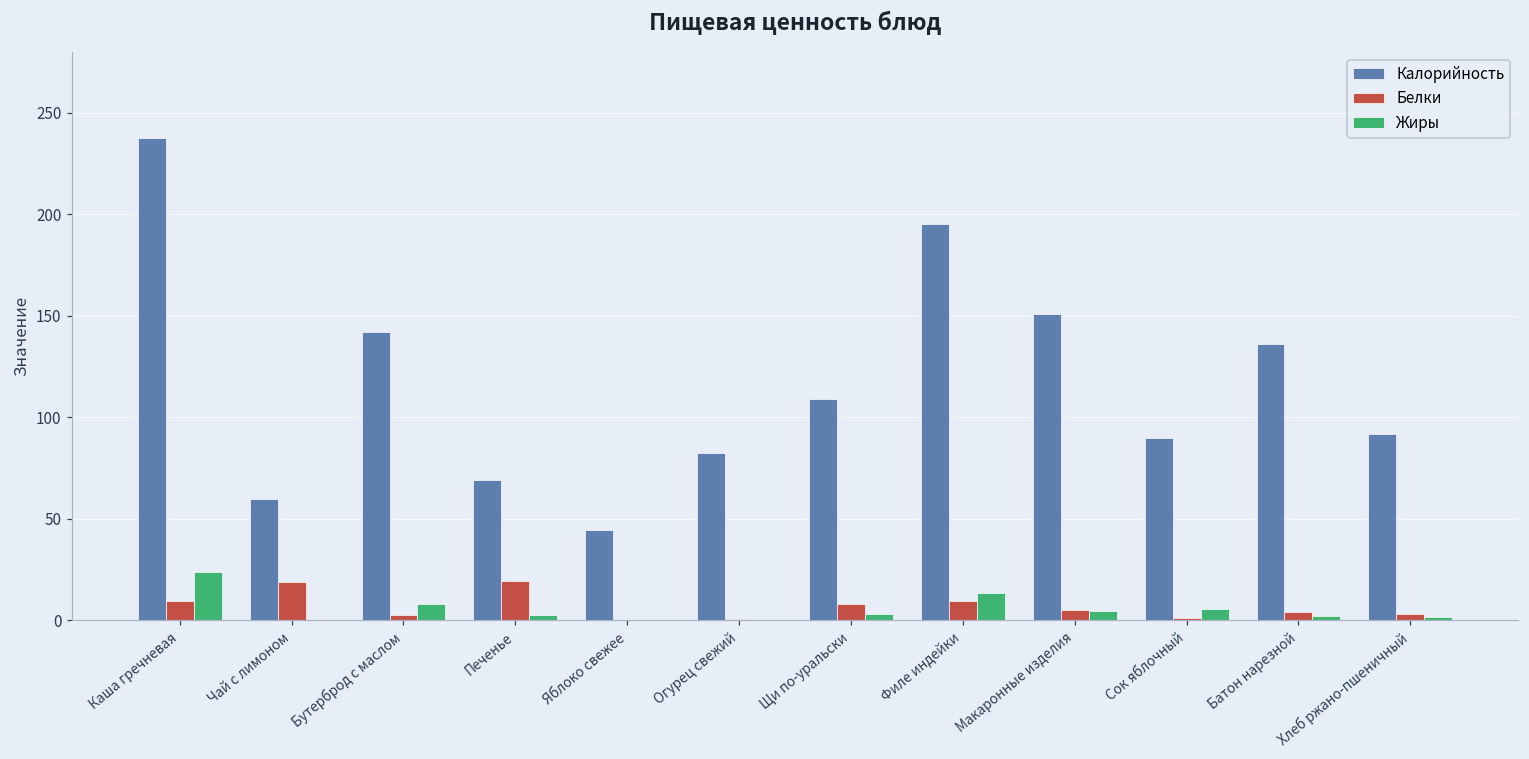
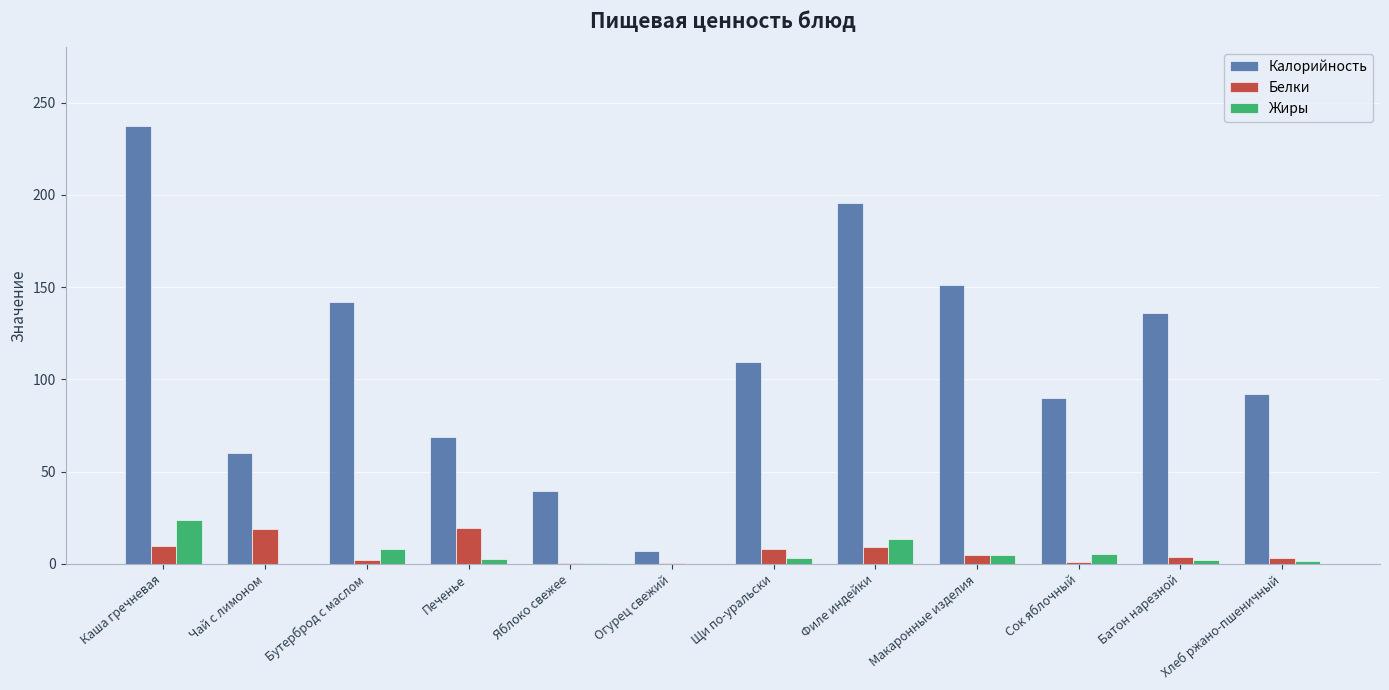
  {
    "Калорийность": {
      "Каша гречневая": 238,
      "Чай с лимоном": 60,
      "Бутерброд с маслом": 142,
      "Печенье": 69,
-     "Яблоко свежее": 44,
-     "Огурец свежий": 82,
+     "Яблоко свежее": 40,
+     "Огурец свежий": 7,
      "Щи по-уральски": 109,
      "Филе индейки": 195,
      "Макаронные изделия": 151,
      "Сок яблочный": 90,
      "Батон нарезной": 136,
      "Хлеб ржано-пшеничный": 92
    },
    "Белки": {
      "Каша гречневая": 10,
      "Чай с лимоном": 19,
      "Бутерброд с маслом": 2,
      "Печенье": 20,
      "Щи по-уральски": 8,
      "Филе индейки": 9,
      "Макаронные изделия": 5,
      "Батон нарезной": 4,
      "Хлеб ржано-пшеничный": 3
    },
    "Жиры": {
      "Каша гречневая": 24,
      "Бутерброд с маслом": 8,
      "Печенье": 3,
      "Щи по-уральски": 3,
      "Филе индейки": 14,
      "Макаронные изделия": 5,
      "Сок яблочный": 5,
      "Батон нарезной": 2,
      "Хлеб ржано-пшеничный": 2
    }
  }
